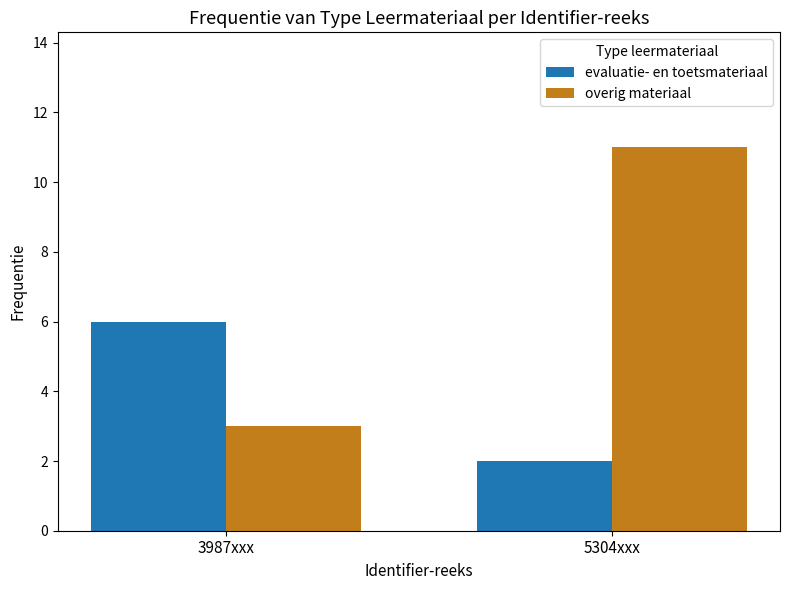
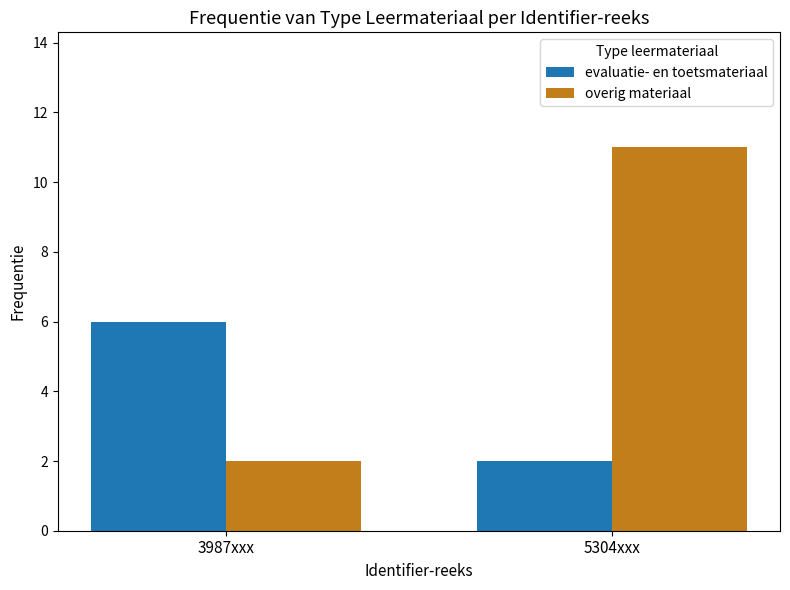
  {
    "evaluatie- en toetsmateriaal": {
      "3987xxx": 6,
      "5304xxx": 2
    },
    "overig materiaal": {
-     "3987xxx": 3,
+     "3987xxx": 2,
      "5304xxx": 11
    }
  }
